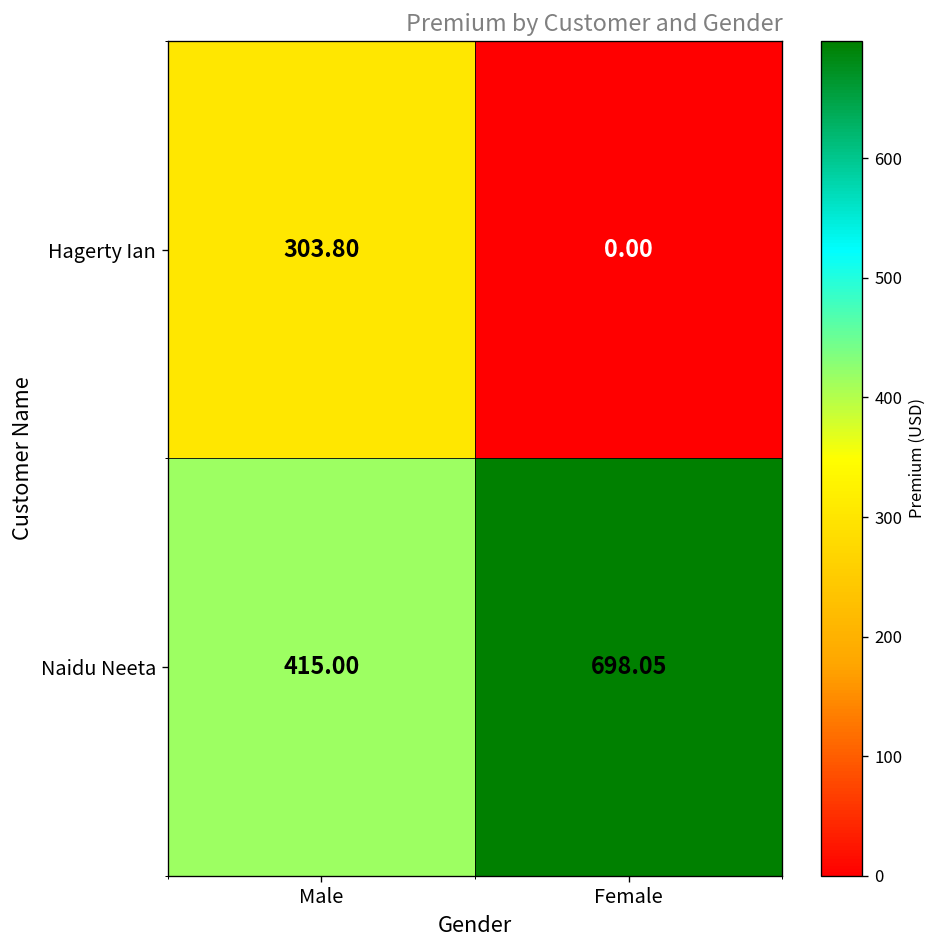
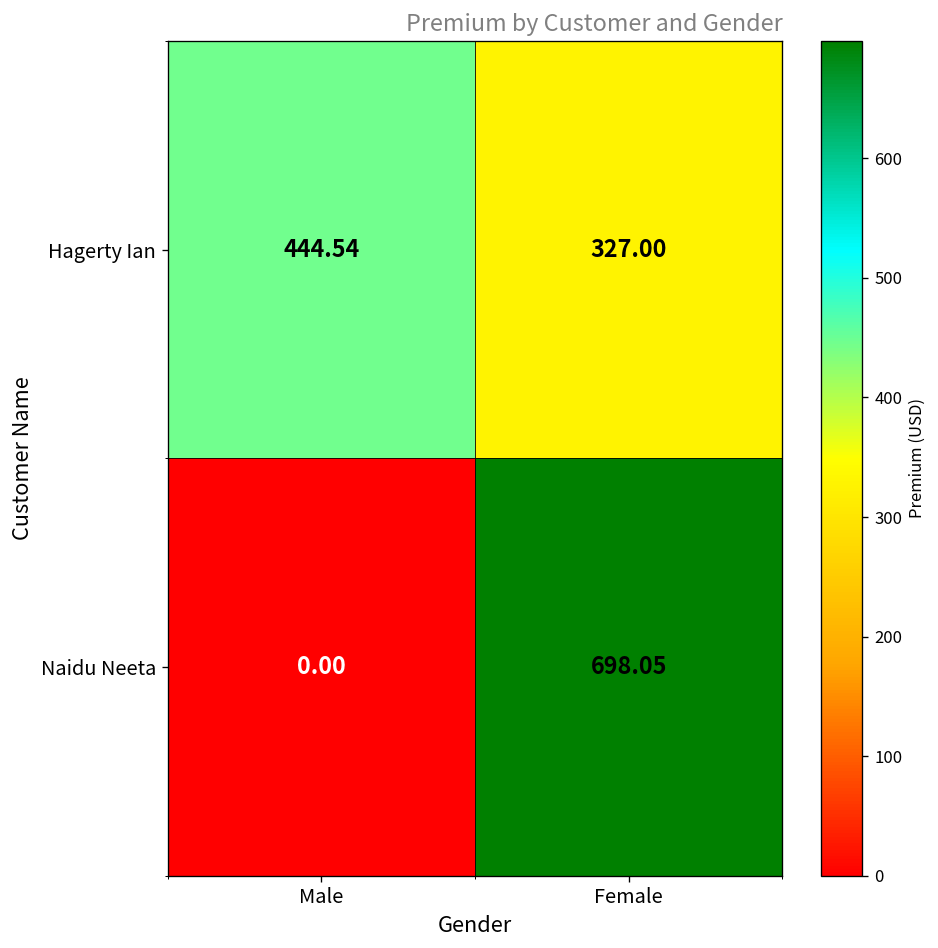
  {
    "Hagerty Ian": {
-     "Male": 303.80,
-     "Female": 0.00
+     "Male": 444.54,
+     "Female": 327.00
    },
    "Naidu Neeta": {
-     "Male": 415.00,
+     "Male": 0.00,
      "Female": 698.05
    }
  }
